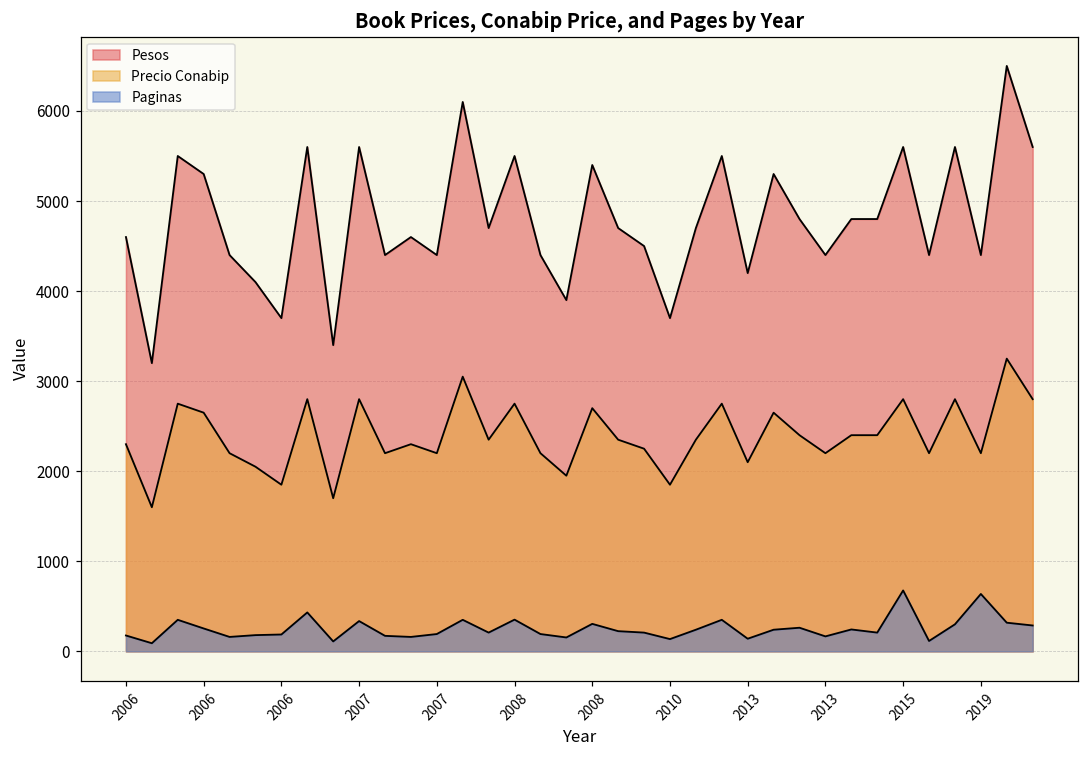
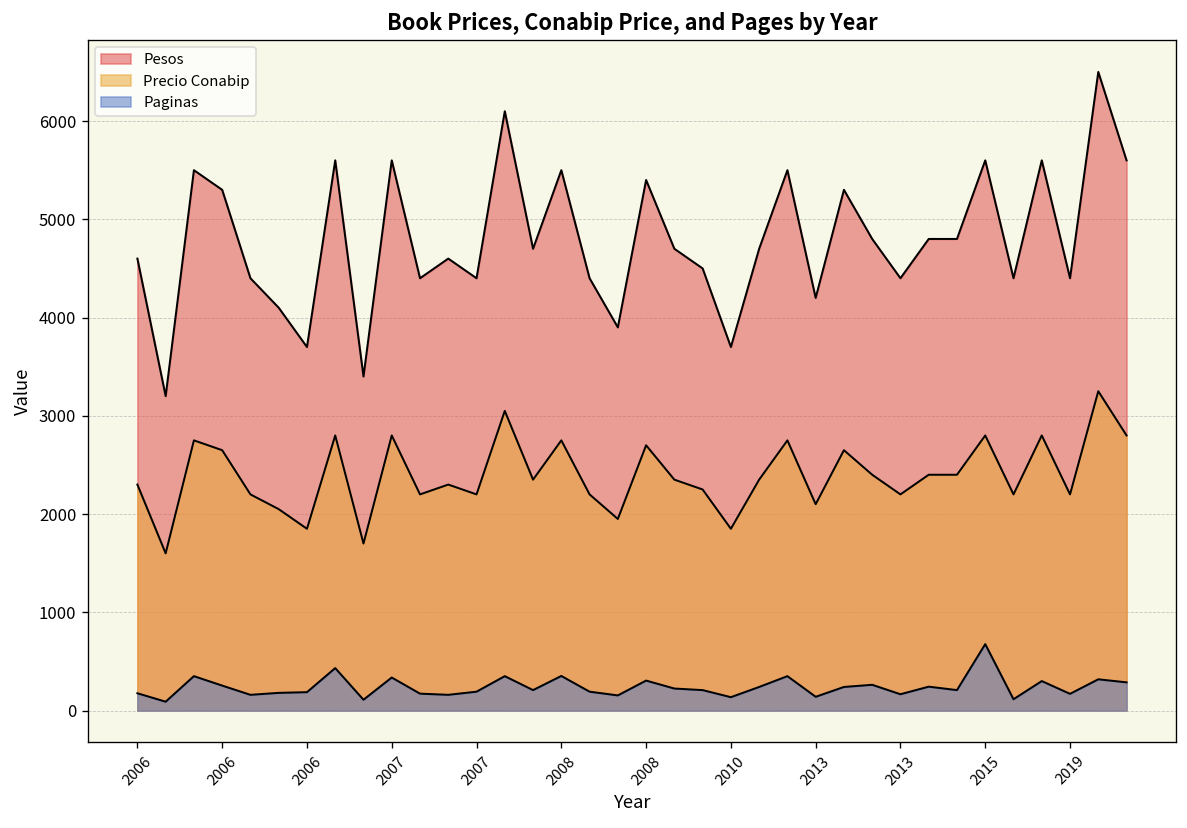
  {
    "Pesos": {
      "2010": 3700,
      "2015": 5600,
      "2019": 4400
    },
    "Precio Conabip": {
      "2010": 1900,
      "2015": 2800,
      "2019": 2200
    },
    "Paginas": {
      "2010": 100,
      "2015": 700,
-     "2019": 600
+     "2019": 200
    }
  }
